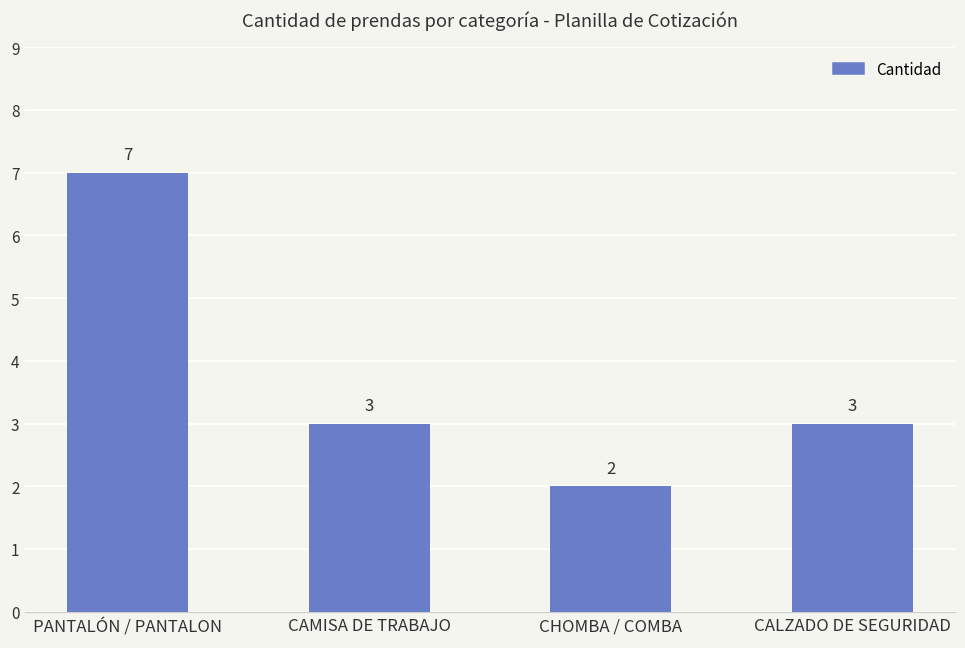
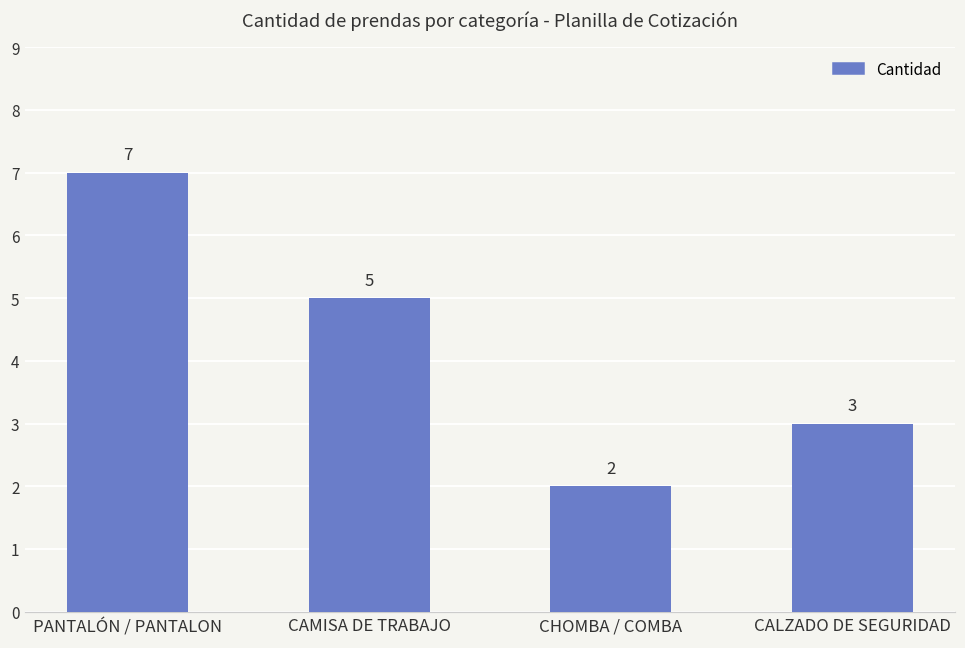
  {
    "PANTALÓN / PANTALON": 7,
-   "CAMISA DE TRABAJO": 3,
+   "CAMISA DE TRABAJO": 5,
    "CHOMBA / COMBA": 2,
    "CALZADO DE SEGURIDAD": 3
  }
